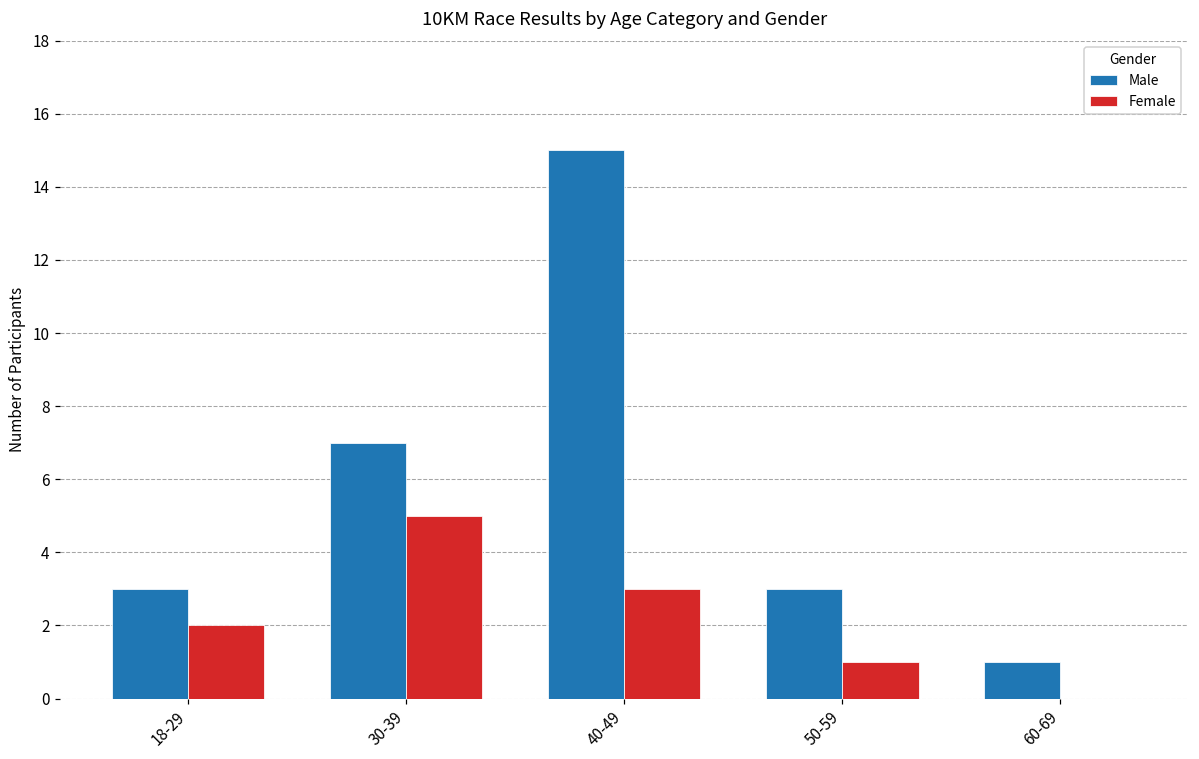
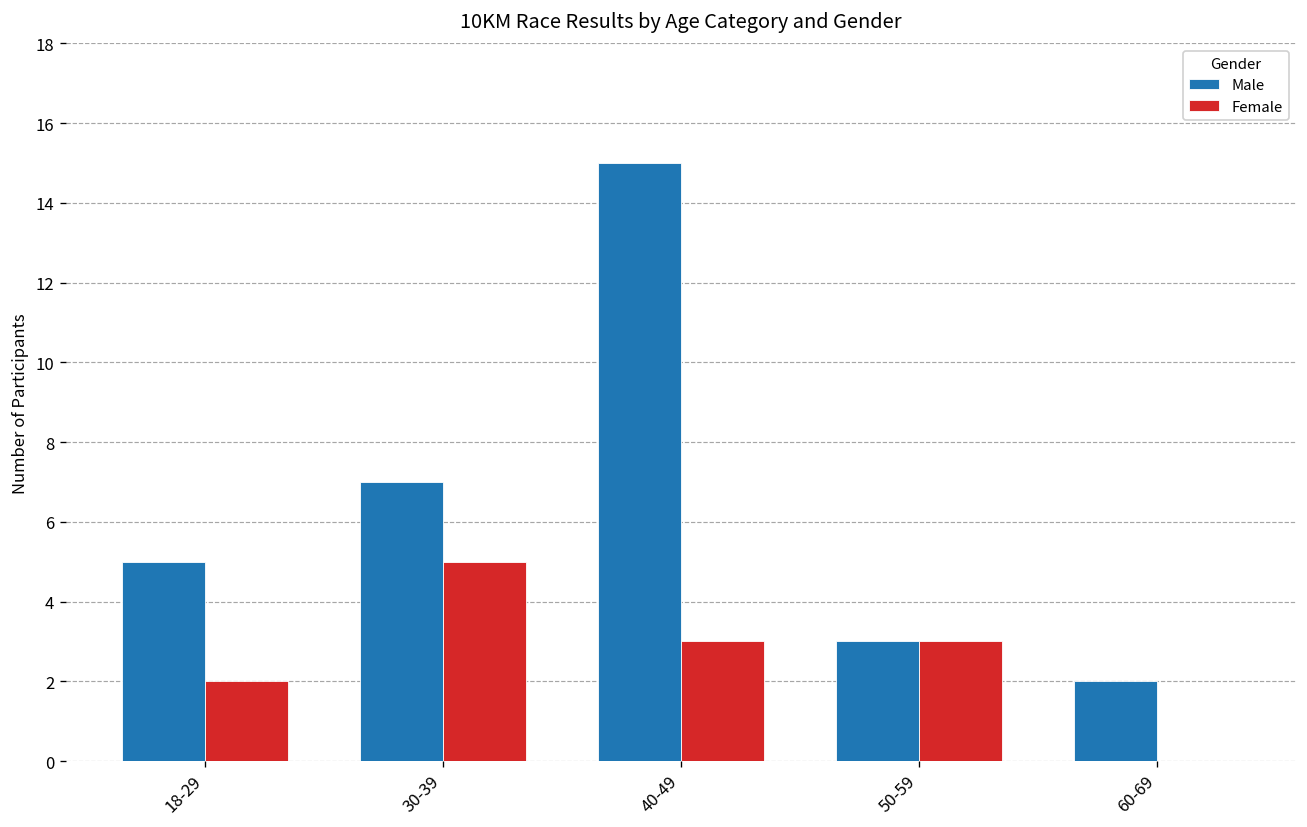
  {
    "Male": {
-     "18-29": 3,
+     "18-29": 5,
      "30-39": 7,
      "40-49": 15,
      "50-59": 3,
-     "60-69": 1
+     "60-69": 2
    },
    "Female": {
      "18-29": 2,
      "30-39": 5,
      "40-49": 3,
-     "50-59": 1,
+     "50-59": 3,
      "60-69": 0
    }
  }
